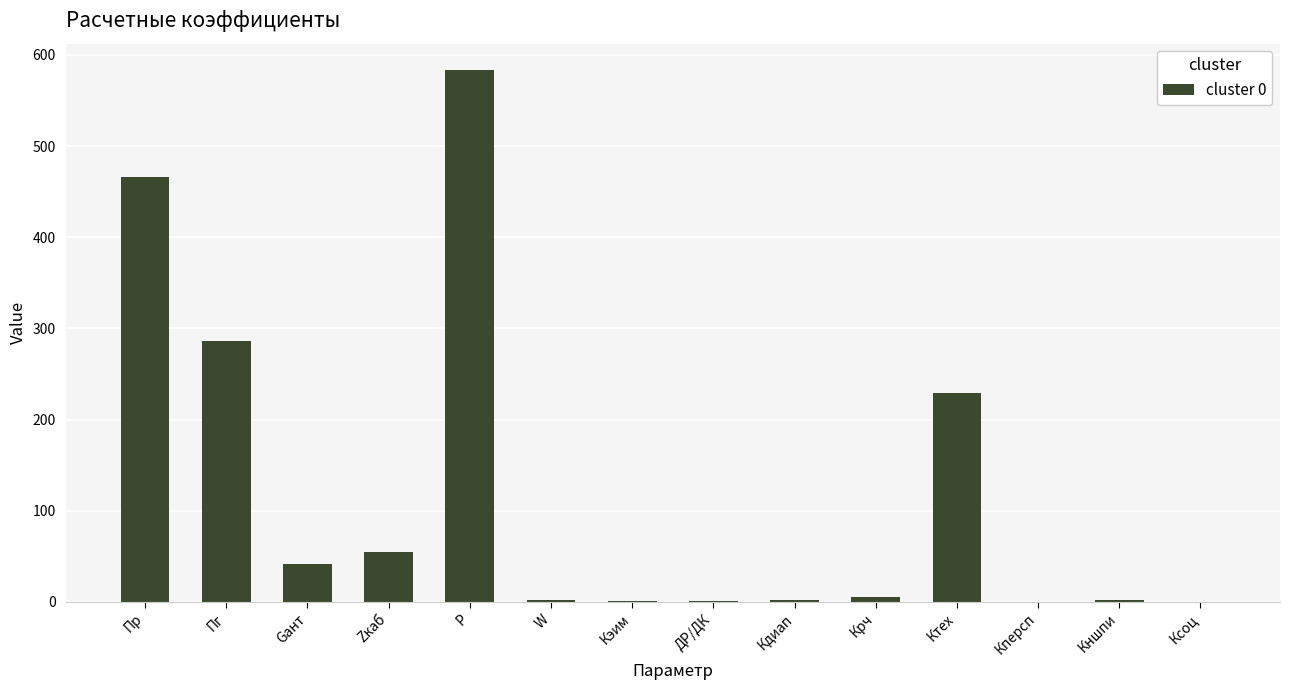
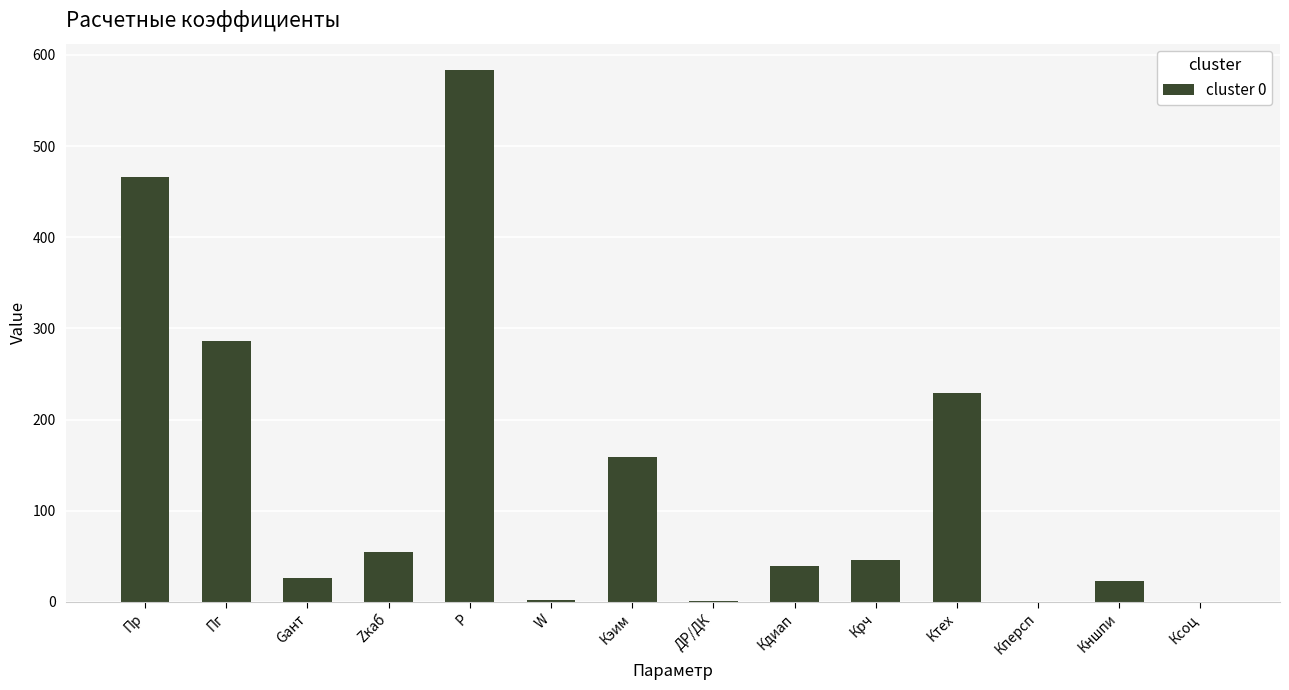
  {
    "Пр": 470,
    "Пг": 290,
-   "Gант": 40,
+   "Gант": 30,
    "Zкаб": 60,
    "P": 580,
-   "Кэим": 0,
-   "Кдиап": 0,
-   "Крч": 10,
+   "Кэим": 160,
+   "Кдиап": 40,
+   "Крч": 50,
    "Ктех": 230,
-   "Кншпи": 0
+   "Кншпи": 20
  }
